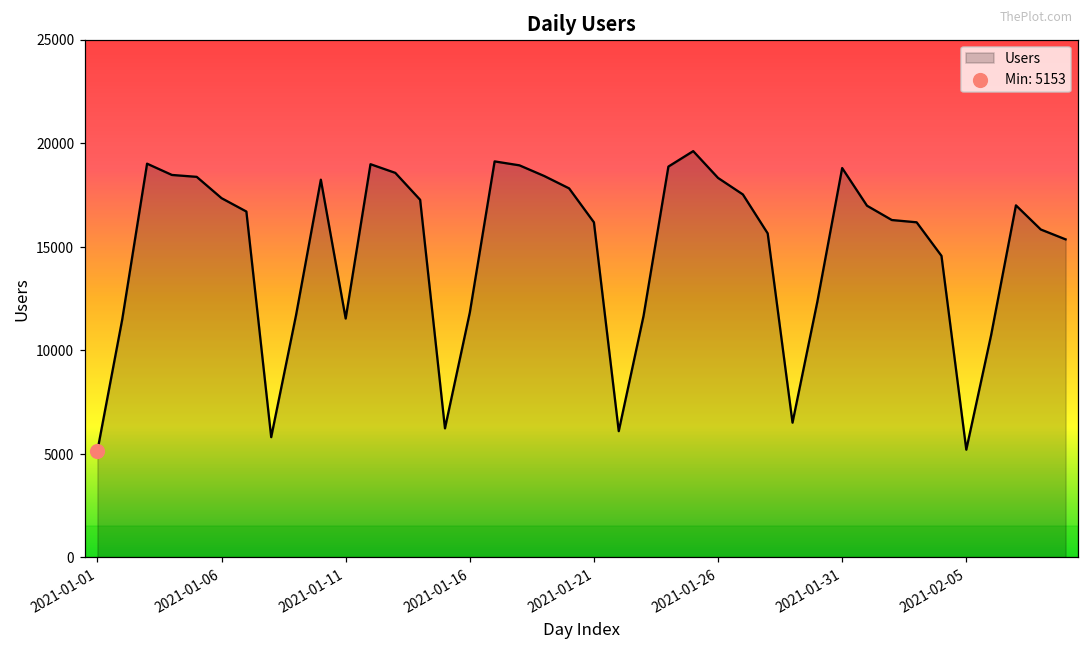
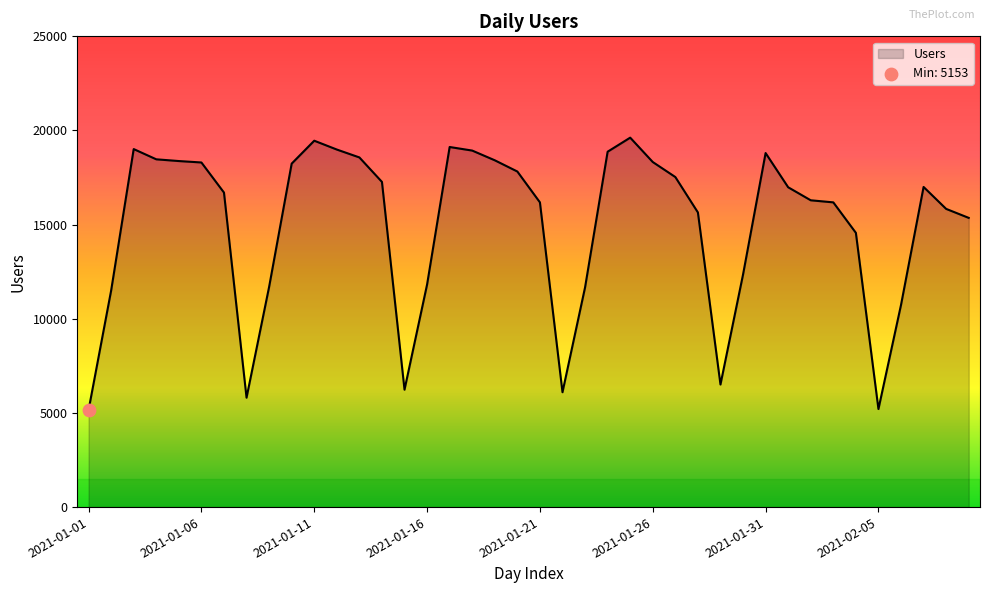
  {
    "Users": {
-     "2021-01-06": 17300,
-     "2021-01-11": 11500,
+     "2021-01-06": 18300,
+     "2021-01-11": 19500,
      "2021-01-16": 11800,
      "2021-01-21": 16200,
      "2021-01-26": 18300,
      "2021-01-31": 18800,
      "2021-02-05": 5200
    }
  }
